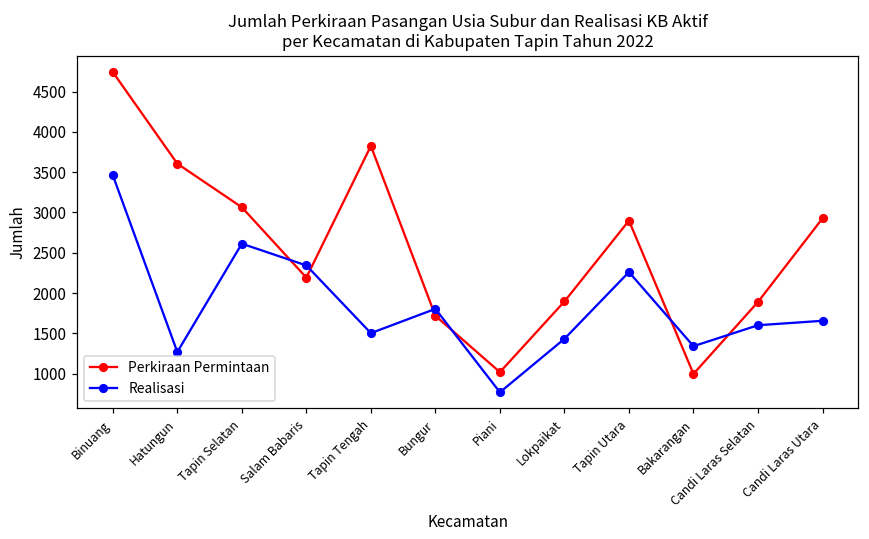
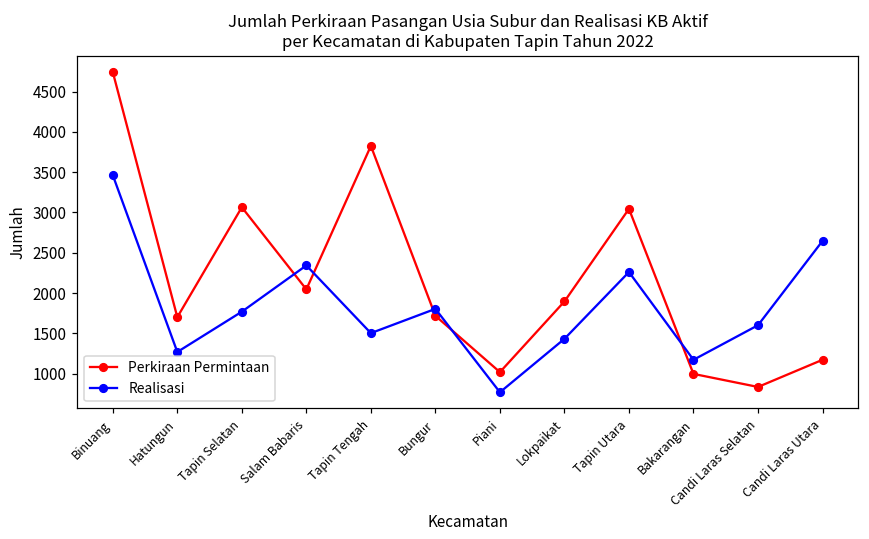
  {
    "Perkiraan Permintaan": {
      "Binuang": 4700,
-     "Hatungun": 3600,
+     "Hatungun": 1700,
      "Tapin Selatan": 3100,
-     "Salam Babaris": 2200,
+     "Salam Babaris": 2000,
      "Tapin Tengah": 3800,
      "Bungur": 1700,
      "Piani": 1000,
      "Lokpaikat": 1900,
-     "Tapin Utara": 2900,
+     "Tapin Utara": 3000,
      "Bakarangan": 1000,
-     "Candi Laras Selatan": 1900,
-     "Candi Laras Utara": 2900
+     "Candi Laras Selatan": 800,
+     "Candi Laras Utara": 1200
    },
    "Realisasi": {
      "Binuang": 3500,
      "Hatungun": 1300,
-     "Tapin Selatan": 2600,
+     "Tapin Selatan": 1800,
      "Salam Babaris": 2300,
      "Tapin Tengah": 1500,
      "Bungur": 1800,
      "Piani": 800,
      "Lokpaikat": 1400,
      "Tapin Utara": 2300,
-     "Bakarangan": 1300,
+     "Bakarangan": 1200,
      "Candi Laras Selatan": 1600,
-     "Candi Laras Utara": 1700
+     "Candi Laras Utara": 2600
    }
  }
